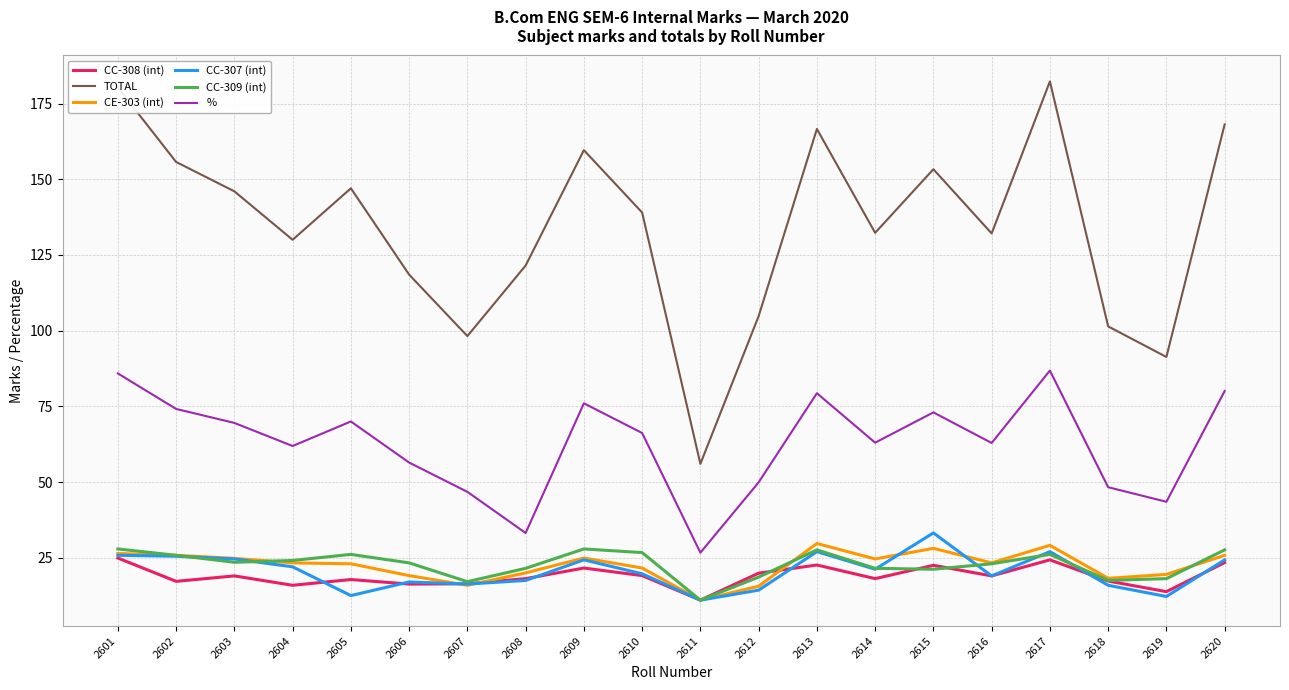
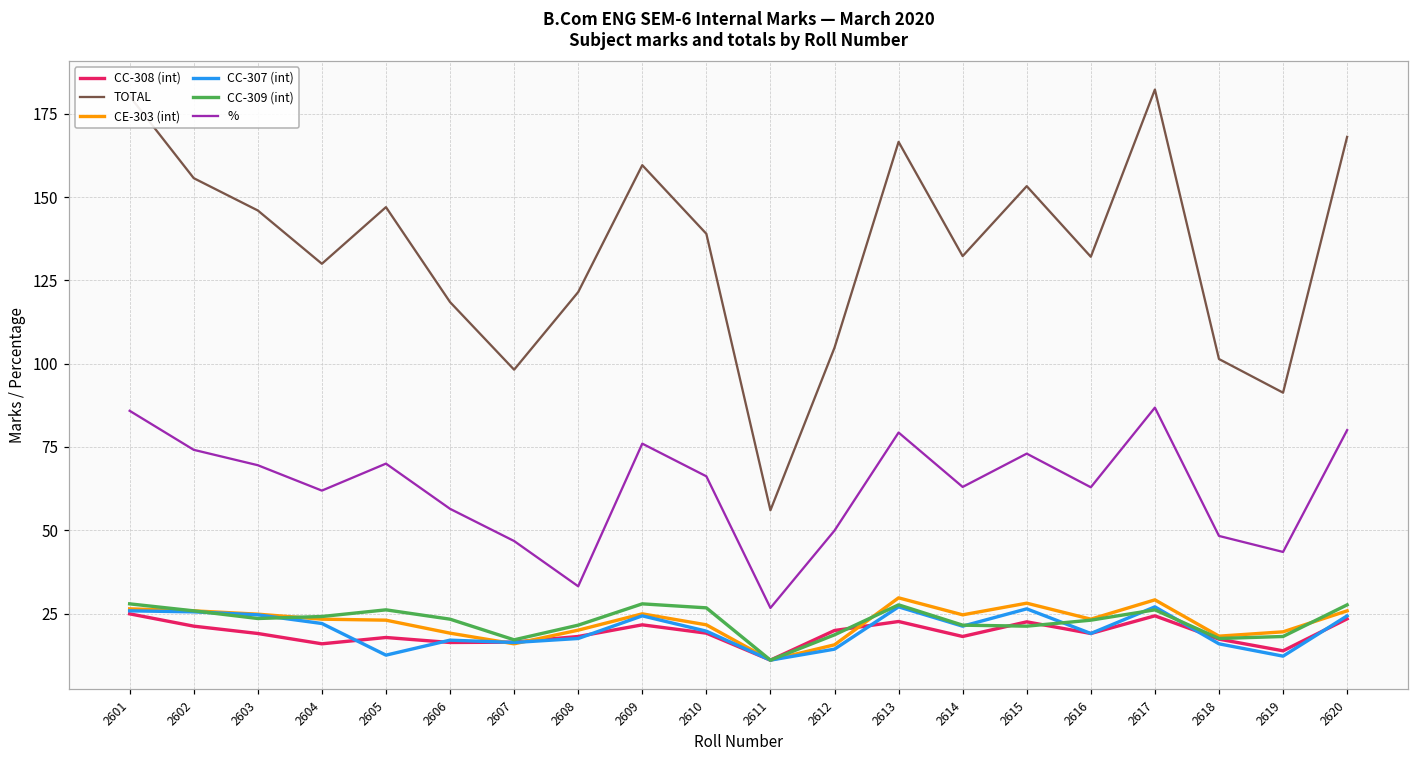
  {
    "CC-308 (int)": {
      "2601": 25,
-     "2602": 17,
+     "2602": 21,
      "2603": 19,
      "2604": 16,
      "2605": 18,
      "2609": 22,
      "2612": 20,
      "2613": 23,
      "2614": 18,
      "2615": 23,
      "2617": 24,
      "2619": 14,
      "2620": 23
    },
    "TOTAL": {
      "2602": 156,
      "2603": 146,
      "2604": 130,
      "2605": 147,
      "2606": 119,
      "2607": 98,
      "2608": 122,
      "2609": 160,
      "2610": 139,
      "2611": 56,
      "2612": 105,
      "2613": 167,
      "2614": 132,
      "2615": 153,
      "2616": 132,
      "2617": 182,
      "2618": 101,
      "2619": 91,
      "2620": 168
    },
    "CE-303 (int)": {
      "2605": 23,
      "2606": 19,
      "2608": 20,
      "2610": 22,
      "2612": 16,
      "2613": 30,
      "2614": 25,
      "2615": 28,
      "2617": 29,
      "2619": 20,
      "2620": 26
    },
    "CC-307 (int)": {
      "2604": 22,
      "2605": 13,
      "2612": 14,
-     "2615": 33,
+     "2615": 26,
      "2617": 27,
      "2618": 16,
      "2619": 12,
      "2620": 24
    },
    "CC-309 (int)": {
      "2601": 28,
      "2603": 24,
      "2605": 26,
      "2606": 23,
      "2608": 22,
      "2609": 28,
      "2610": 27,
      "2612": 19,
      "2615": 21,
      "2617": 26,
      "2619": 18,
      "2620": 28
    },
    "%": {
      "2601": 86,
      "2602": 74,
      "2603": 70,
      "2604": 62,
      "2605": 70,
      "2606": 56,
      "2607": 47,
      "2608": 33,
      "2609": 76,
      "2610": 66,
      "2611": 27,
      "2612": 50,
      "2613": 79,
      "2614": 63,
      "2615": 73,
      "2616": 63,
      "2617": 87,
      "2618": 48,
      "2619": 43,
      "2620": 80
    }
  }
